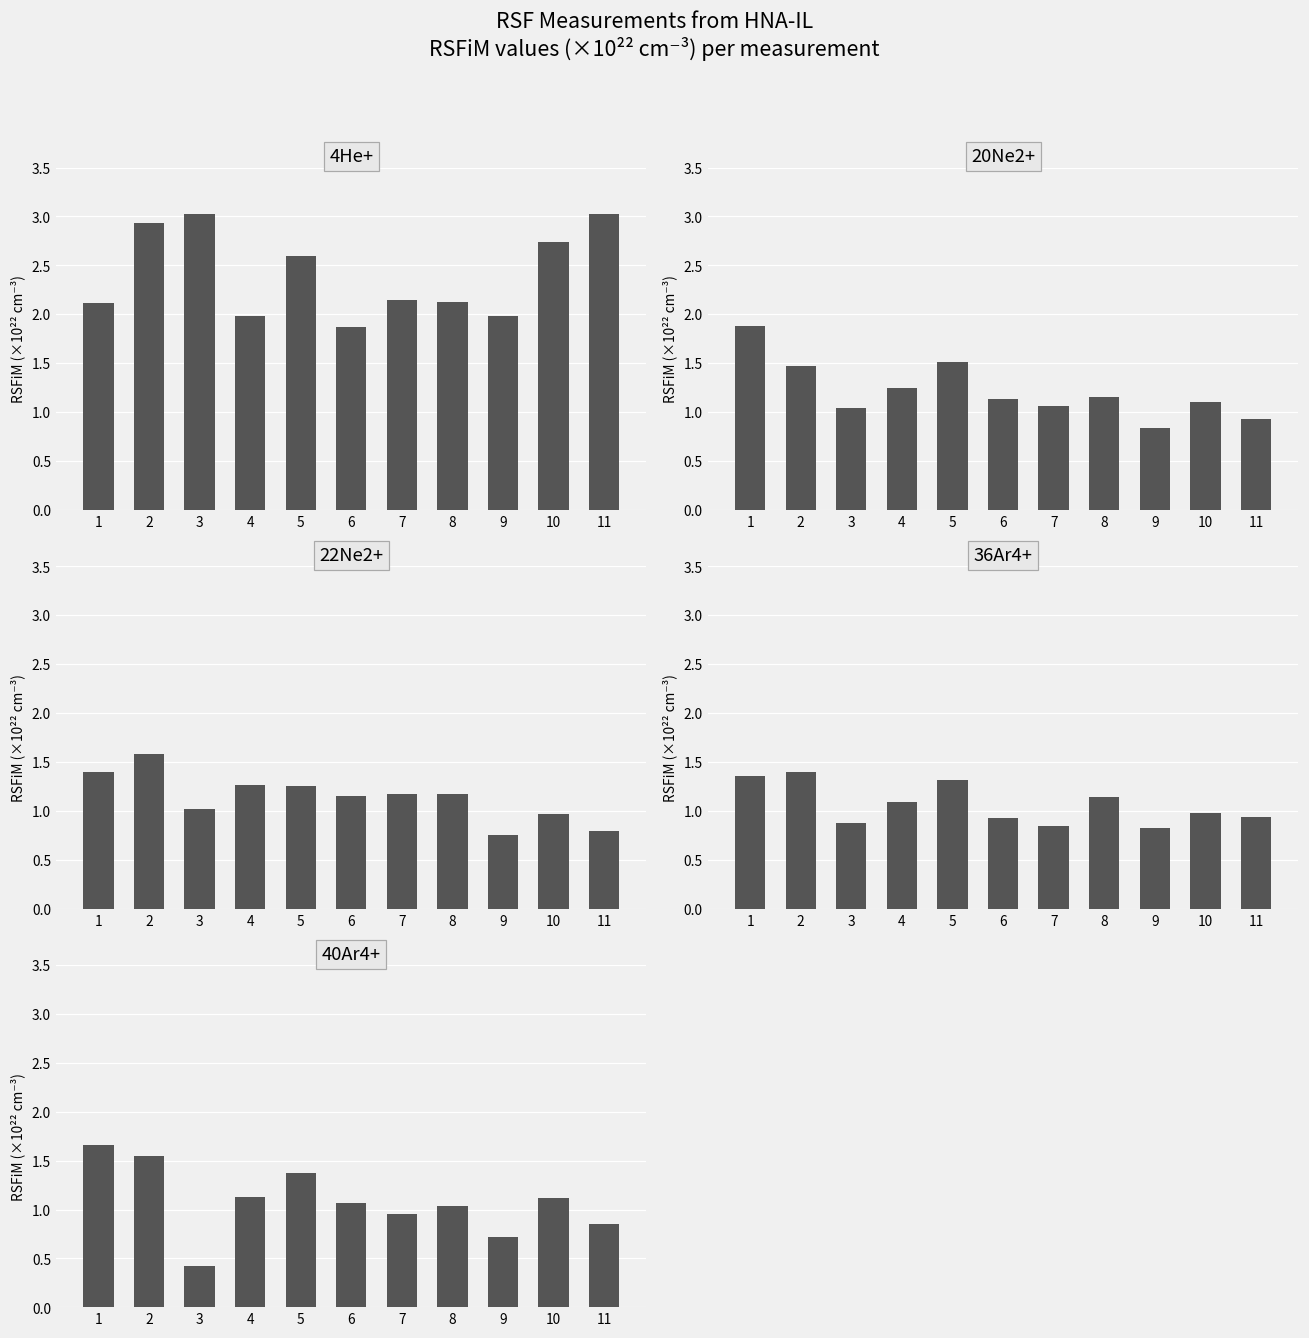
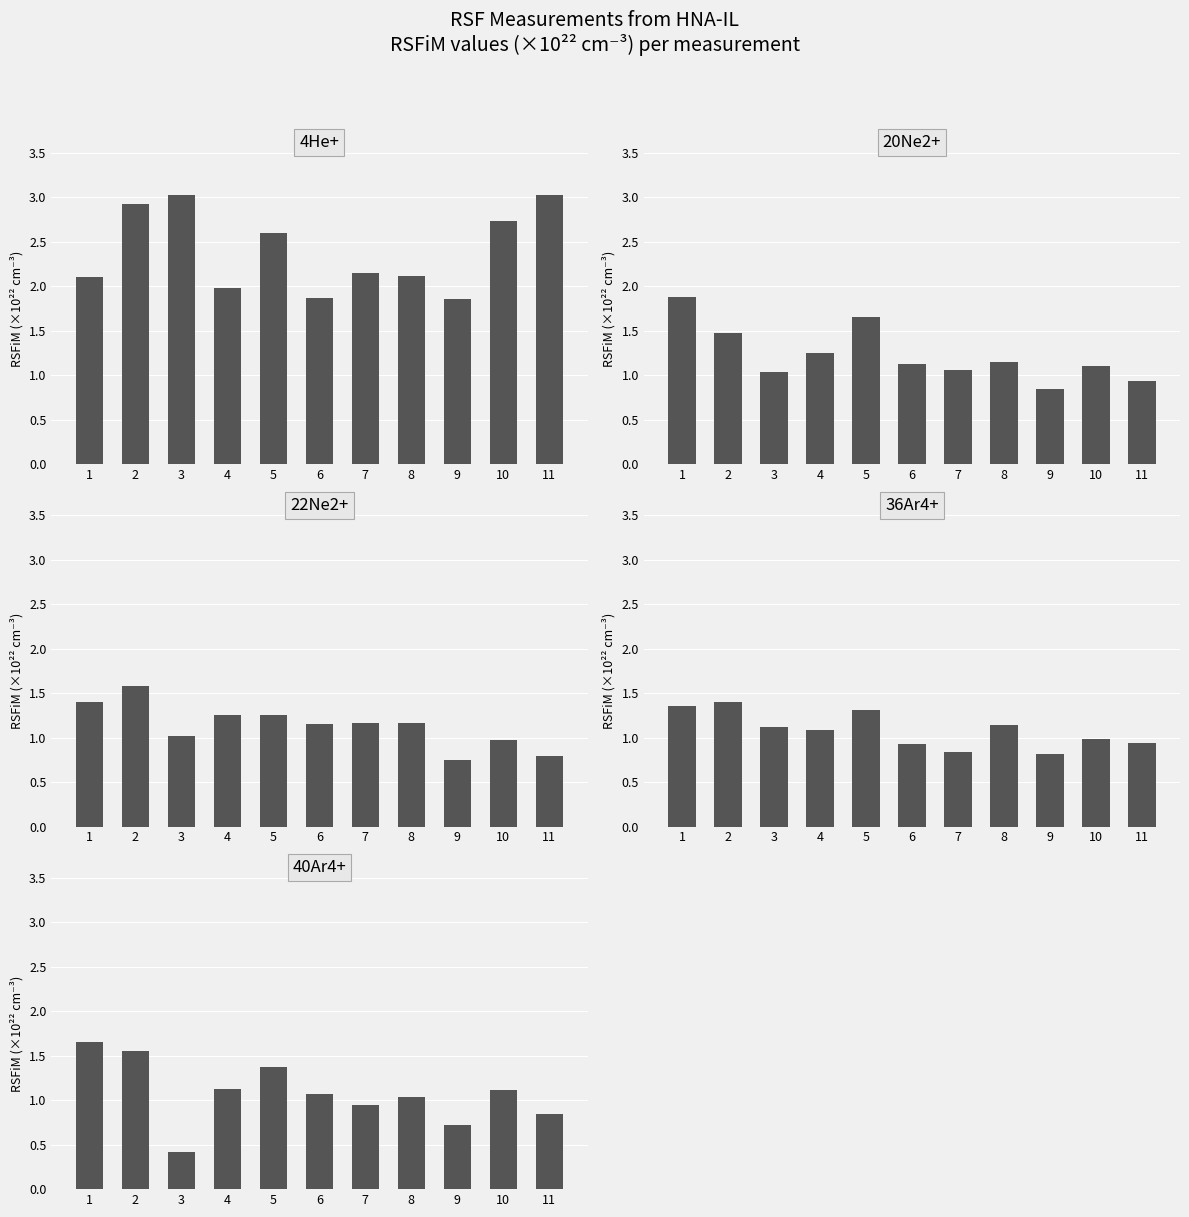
  {
    "4He+": {
      "1": 2.1,
      "2": 2.9,
      "3": 3.0,
      "4": 2.0,
      "5": 2.6,
      "6": 1.9,
      "7": 2.2,
      "8": 2.1,
-     "9": 2.0,
+     "9": 1.9,
      "10": 2.7,
      "11": 3.0
    },
    "20Ne2+": {
      "1": 1.9,
      "2": 1.5,
      "3": 1.0,
      "4": 1.3,
-     "5": 1.5,
+     "5": 1.7,
      "6": 1.1,
      "7": 1.1,
      "8": 1.2,
      "9": 0.8,
      "10": 1.1,
      "11": 0.9
    },
    "22Ne2+": {
      "1": 1.4,
      "2": 1.6,
      "3": 1.0,
      "4": 1.3,
      "5": 1.3,
      "6": 1.2,
      "7": 1.2,
      "8": 1.2,
      "9": 0.8,
      "10": 1.0,
      "11": 0.8
    },
    "36Ar4+": {
      "1": 1.4,
      "2": 1.4,
-     "3": 0.9,
+     "3": 1.1,
      "4": 1.1,
      "5": 1.3,
      "6": 0.9,
      "7": 0.8,
      "8": 1.1,
      "9": 0.8,
      "10": 1.0,
      "11": 0.9
    },
    "40Ar4+": {
      "1": 1.7,
      "2": 1.6,
      "3": 0.4,
      "4": 1.1,
      "5": 1.4,
      "6": 1.1,
      "7": 1.0,
      "8": 1.0,
      "9": 0.7,
      "10": 1.1,
      "11": 0.9
    }
  }
